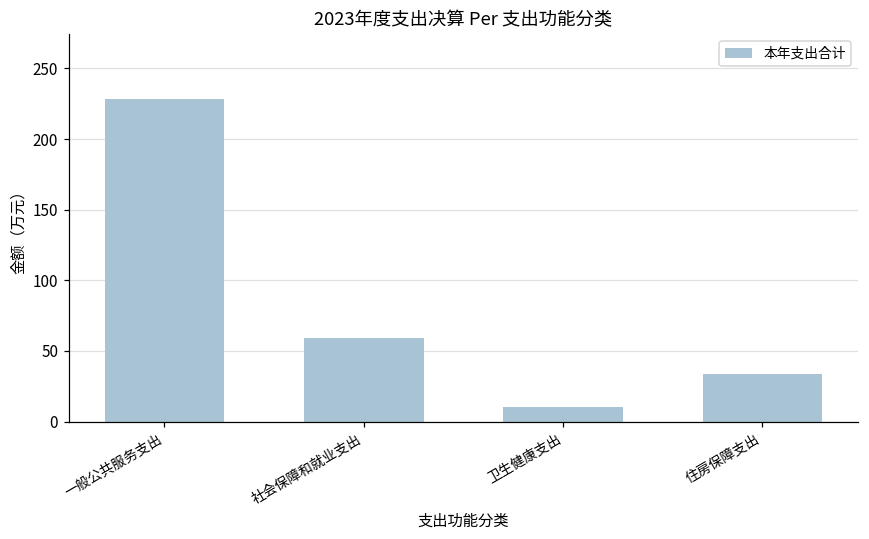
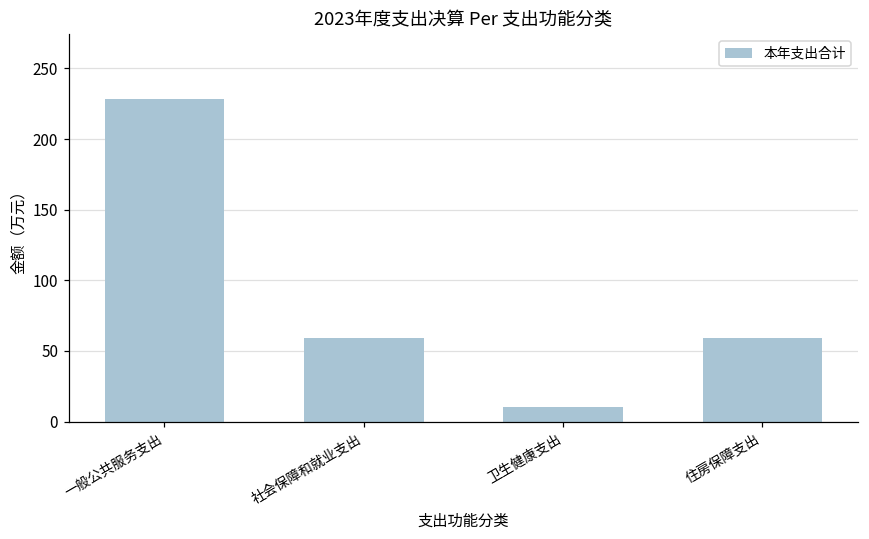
  {
    "一般公共服务支出": 228,
    "社会保障和就业支出": 59,
    "卫生健康支出": 10,
-   "住房保障支出": 34
+   "住房保障支出": 59
  }
